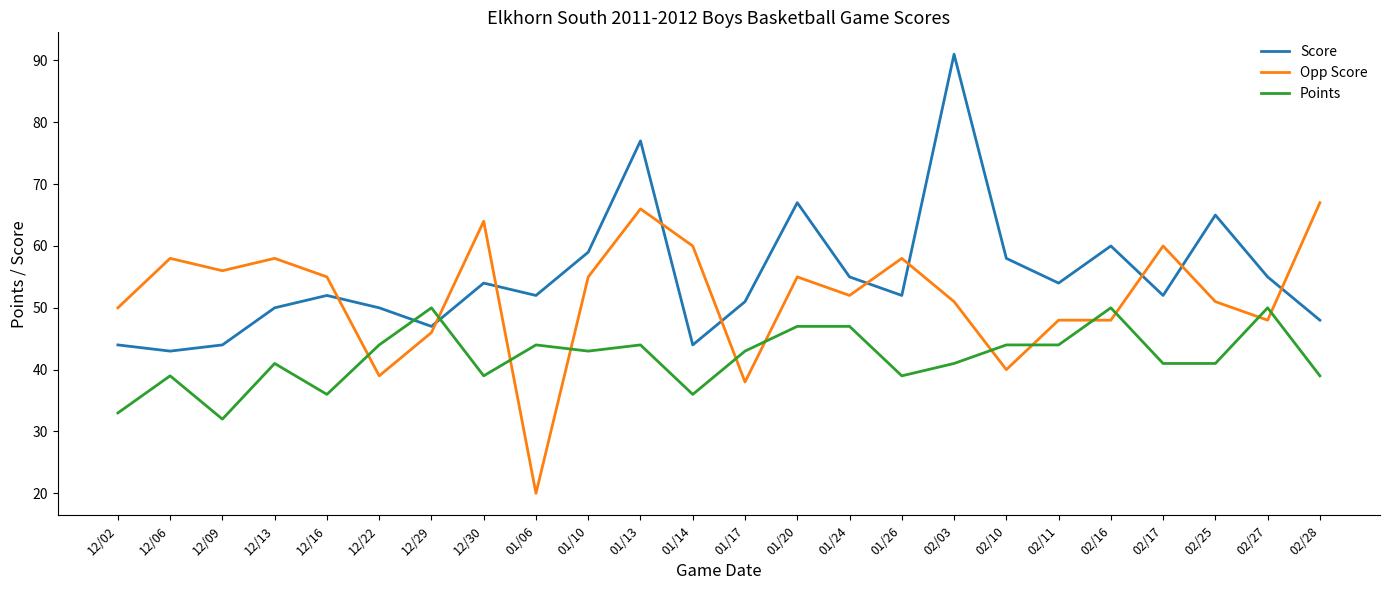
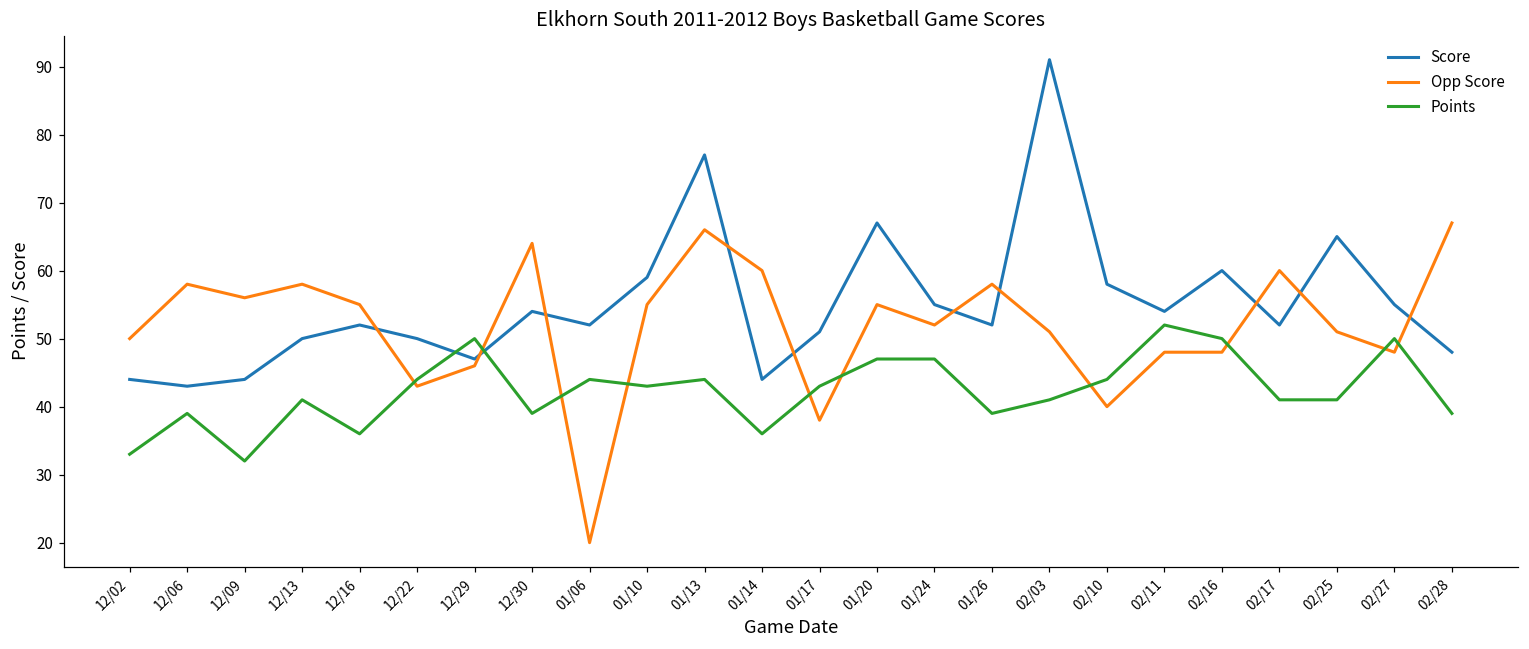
  {
    "Score": {
      "12/02": 44,
      "12/06": 43,
      "12/09": 44,
      "12/13": 50,
      "12/16": 52,
      "12/22": 50,
      "12/29": 47,
      "12/30": 54,
      "01/06": 52,
      "01/10": 59,
      "01/13": 77,
      "01/14": 44,
      "01/17": 51,
      "01/20": 67,
      "01/24": 55,
      "01/26": 52,
      "02/03": 91,
      "02/10": 58,
      "02/11": 54,
      "02/16": 60,
      "02/17": 52,
      "02/25": 65,
      "02/27": 55,
      "02/28": 48
    },
    "Opp Score": {
      "12/02": 50,
      "12/06": 58,
      "12/09": 56,
      "12/13": 58,
      "12/16": 55,
-     "12/22": 39,
+     "12/22": 43,
      "12/29": 46,
      "12/30": 64,
      "01/06": 20,
      "01/10": 55,
      "01/13": 66,
      "01/14": 60,
      "01/17": 38,
      "01/20": 55,
      "01/24": 52,
      "01/26": 58,
      "02/03": 51,
      "02/10": 40,
      "02/11": 48,
      "02/16": 48,
      "02/17": 60,
      "02/25": 51,
      "02/27": 48,
      "02/28": 67
    },
    "Points": {
      "12/02": 33,
      "12/06": 39,
      "12/09": 32,
      "12/13": 41,
      "12/16": 36,
      "12/22": 44,
      "12/29": 50,
      "12/30": 39,
      "01/06": 44,
      "01/10": 43,
      "01/13": 44,
      "01/14": 36,
      "01/17": 43,
      "01/20": 47,
      "01/24": 47,
      "01/26": 39,
      "02/03": 41,
      "02/10": 44,
-     "02/11": 44,
+     "02/11": 52,
      "02/16": 50,
      "02/17": 41,
      "02/25": 41,
      "02/27": 50,
      "02/28": 39
    }
  }
